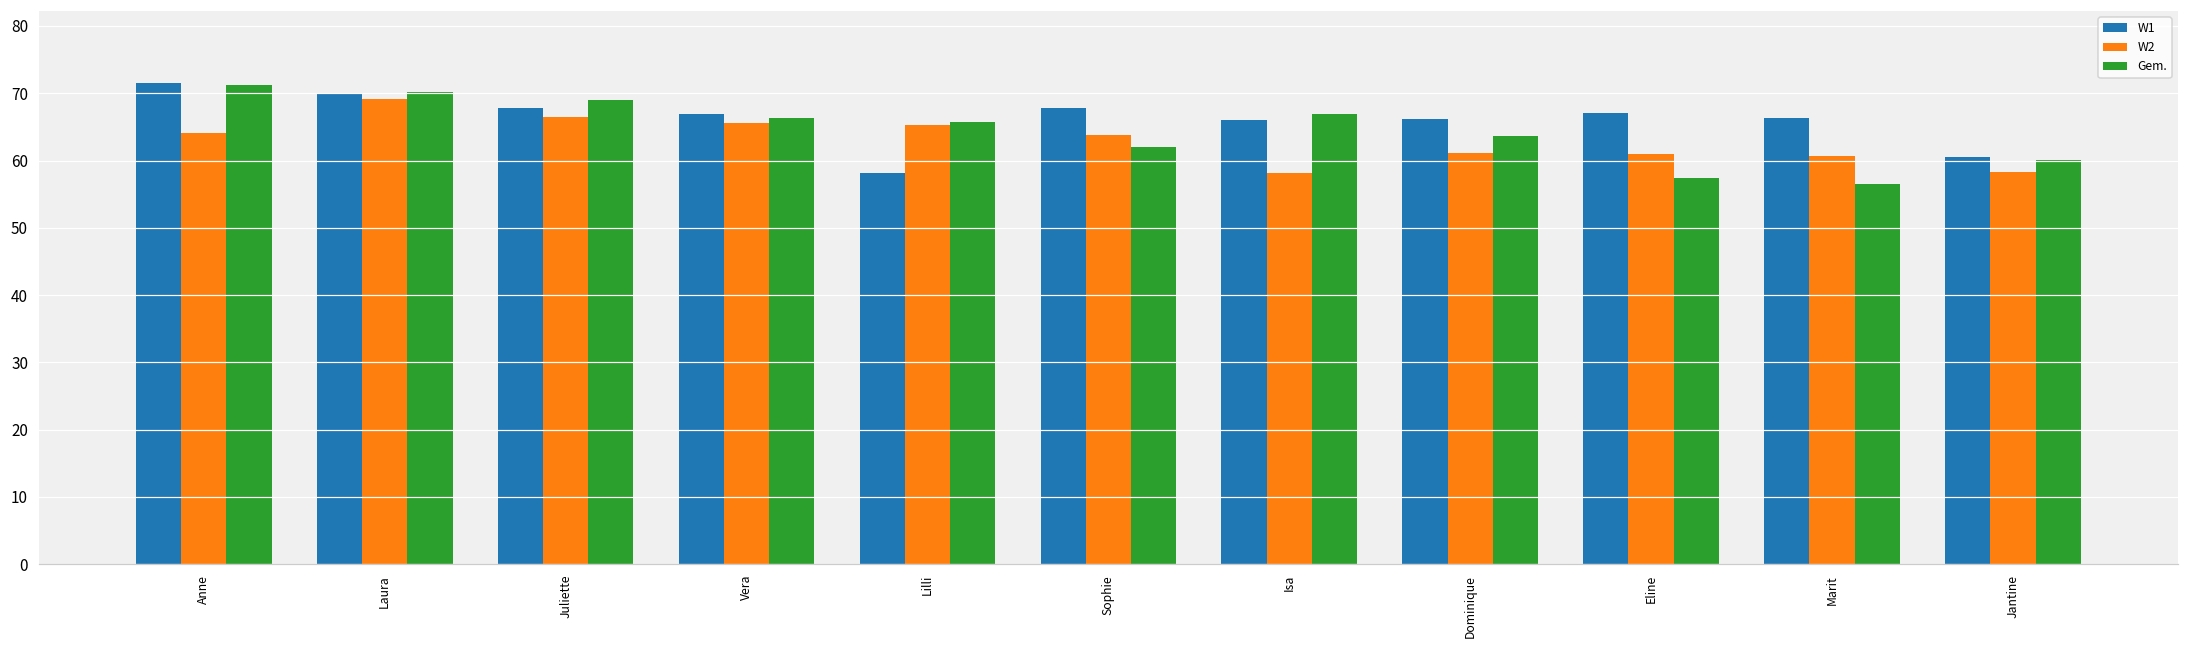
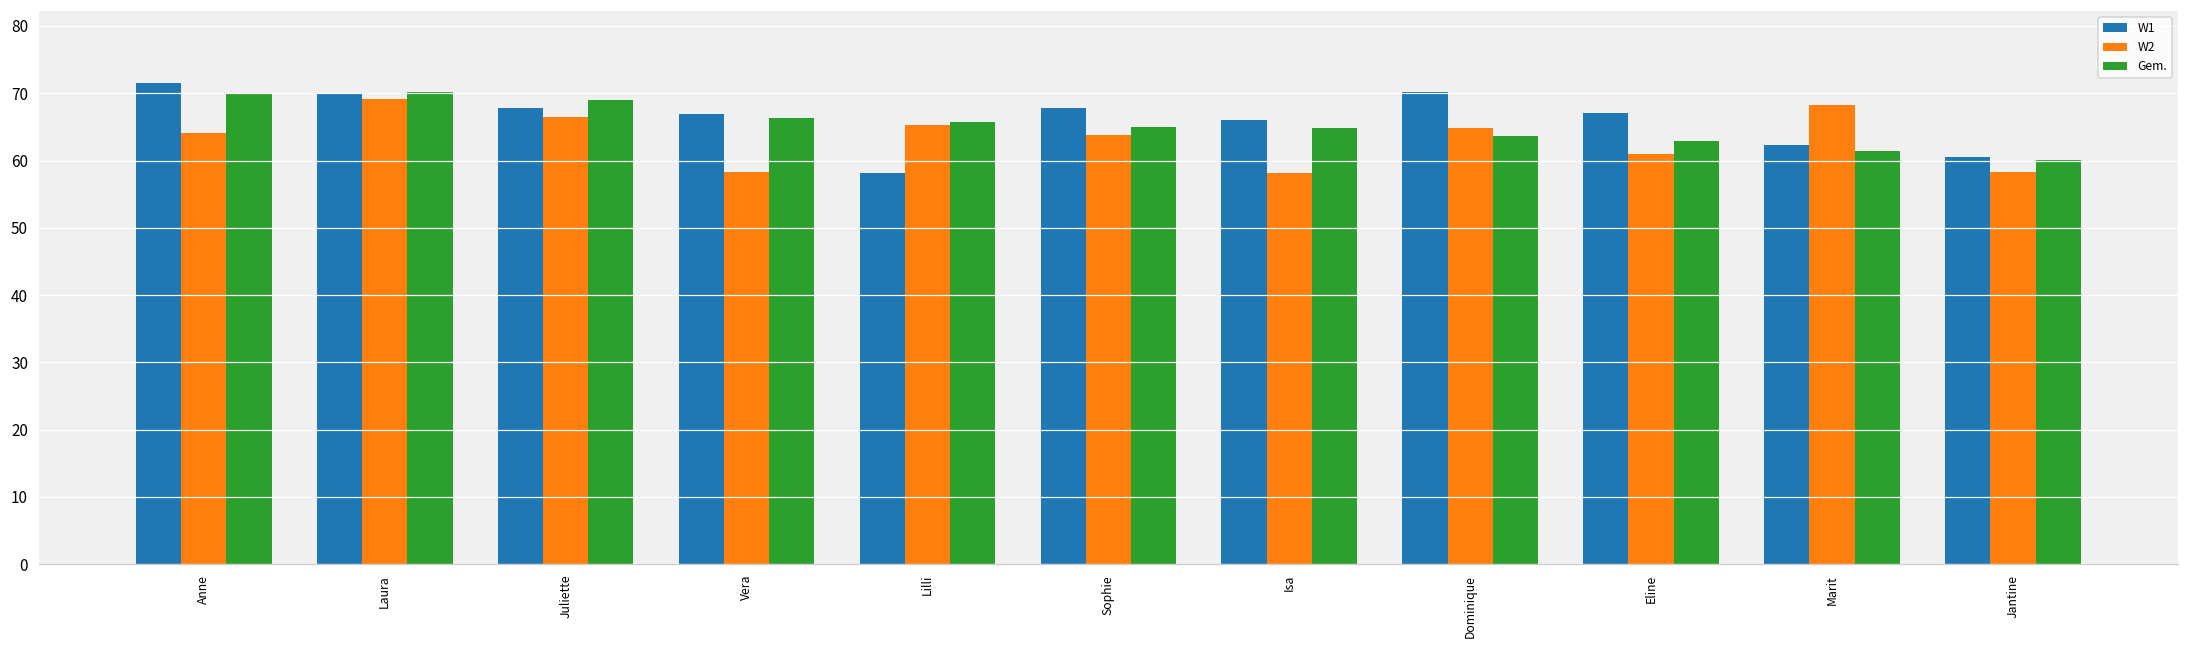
  {
    "W1": {
      "Anne": 72,
      "Laura": 70,
      "Juliette": 68,
      "Vera": 67,
      "Lilli": 58,
      "Sophie": 68,
      "Isa": 66,
-     "Dominique": 66,
+     "Dominique": 70,
      "Eline": 67,
-     "Marit": 66,
+     "Marit": 62,
      "Jantine": 61
    },
    "W2": {
      "Anne": 64,
      "Laura": 69,
      "Juliette": 66,
-     "Vera": 66,
+     "Vera": 58,
      "Lilli": 65,
      "Sophie": 64,
      "Isa": 58,
-     "Dominique": 61,
+     "Dominique": 65,
      "Eline": 61,
-     "Marit": 61,
+     "Marit": 68,
      "Jantine": 58
    },
    "Gem.": {
-     "Anne": 71,
+     "Anne": 70,
      "Laura": 70,
      "Juliette": 69,
      "Vera": 66,
      "Lilli": 66,
-     "Sophie": 62,
-     "Isa": 67,
+     "Sophie": 65,
+     "Isa": 65,
      "Dominique": 64,
-     "Eline": 57,
-     "Marit": 57,
+     "Eline": 63,
+     "Marit": 61,
      "Jantine": 60
    }
  }
